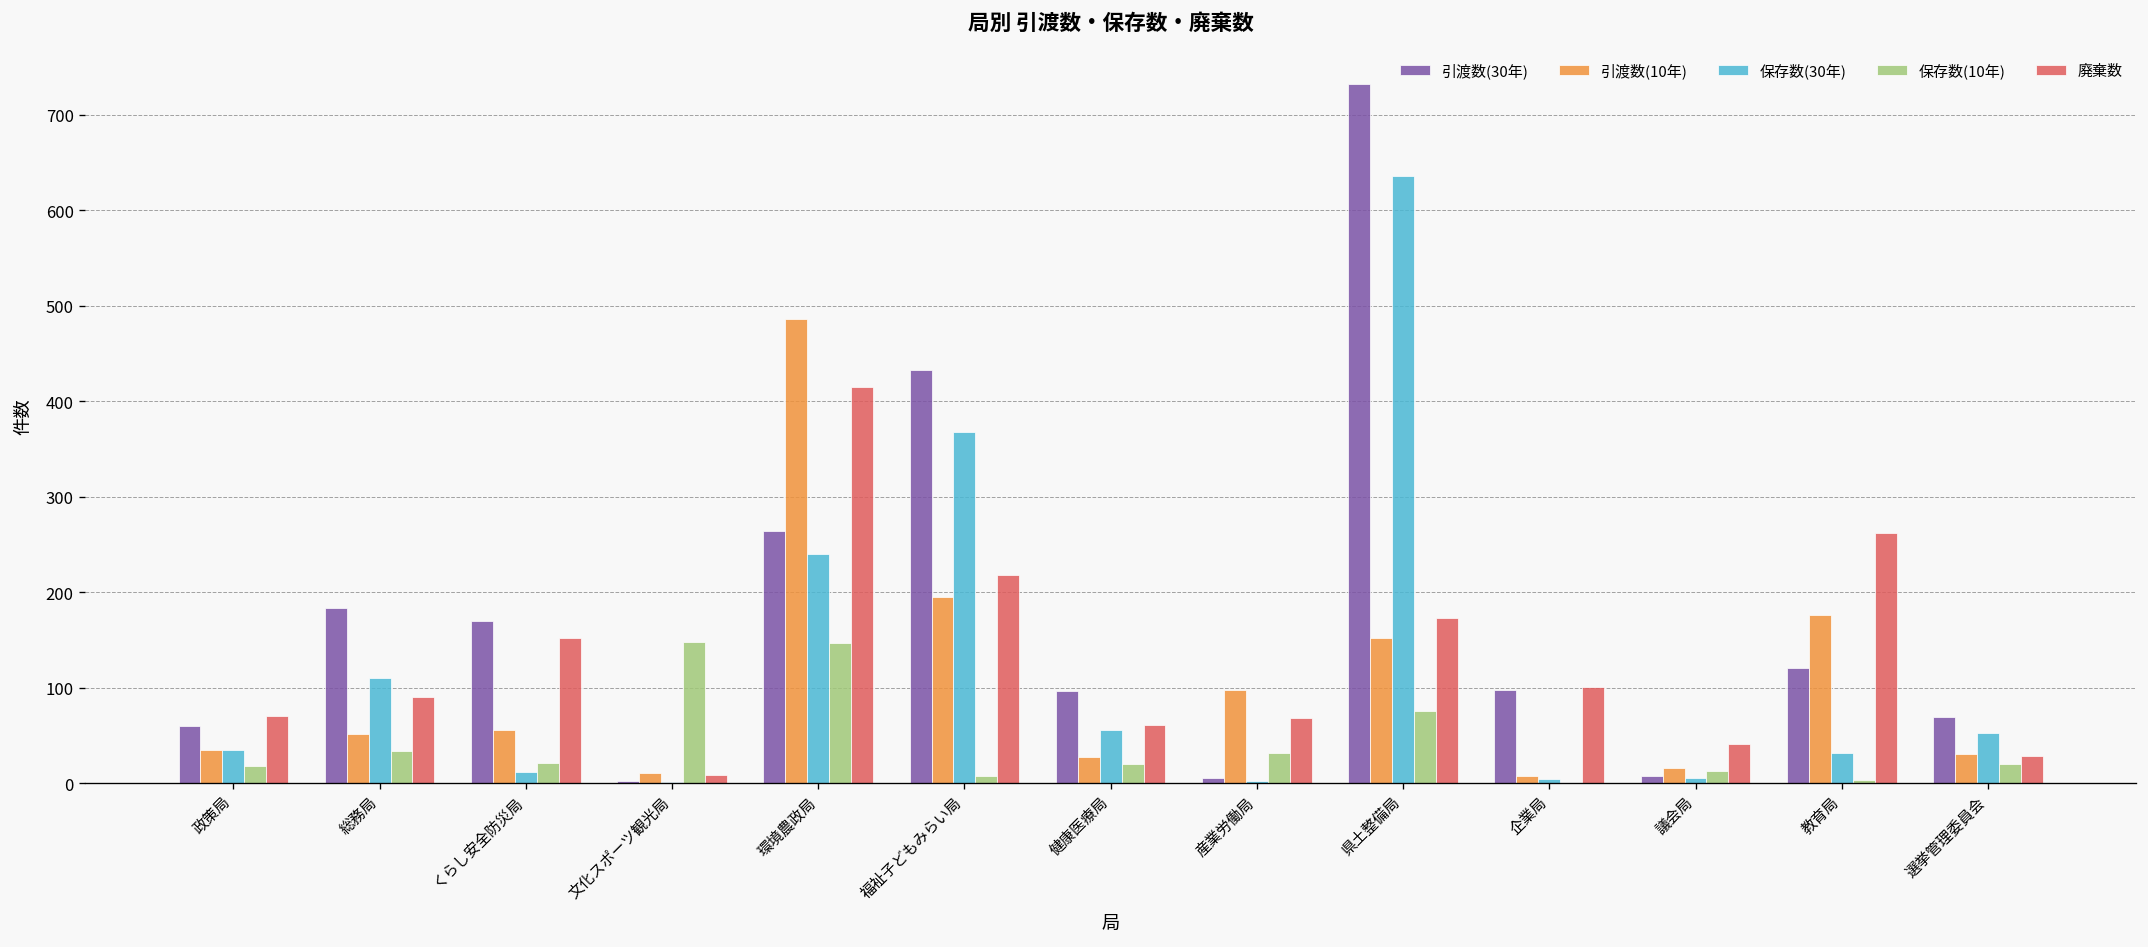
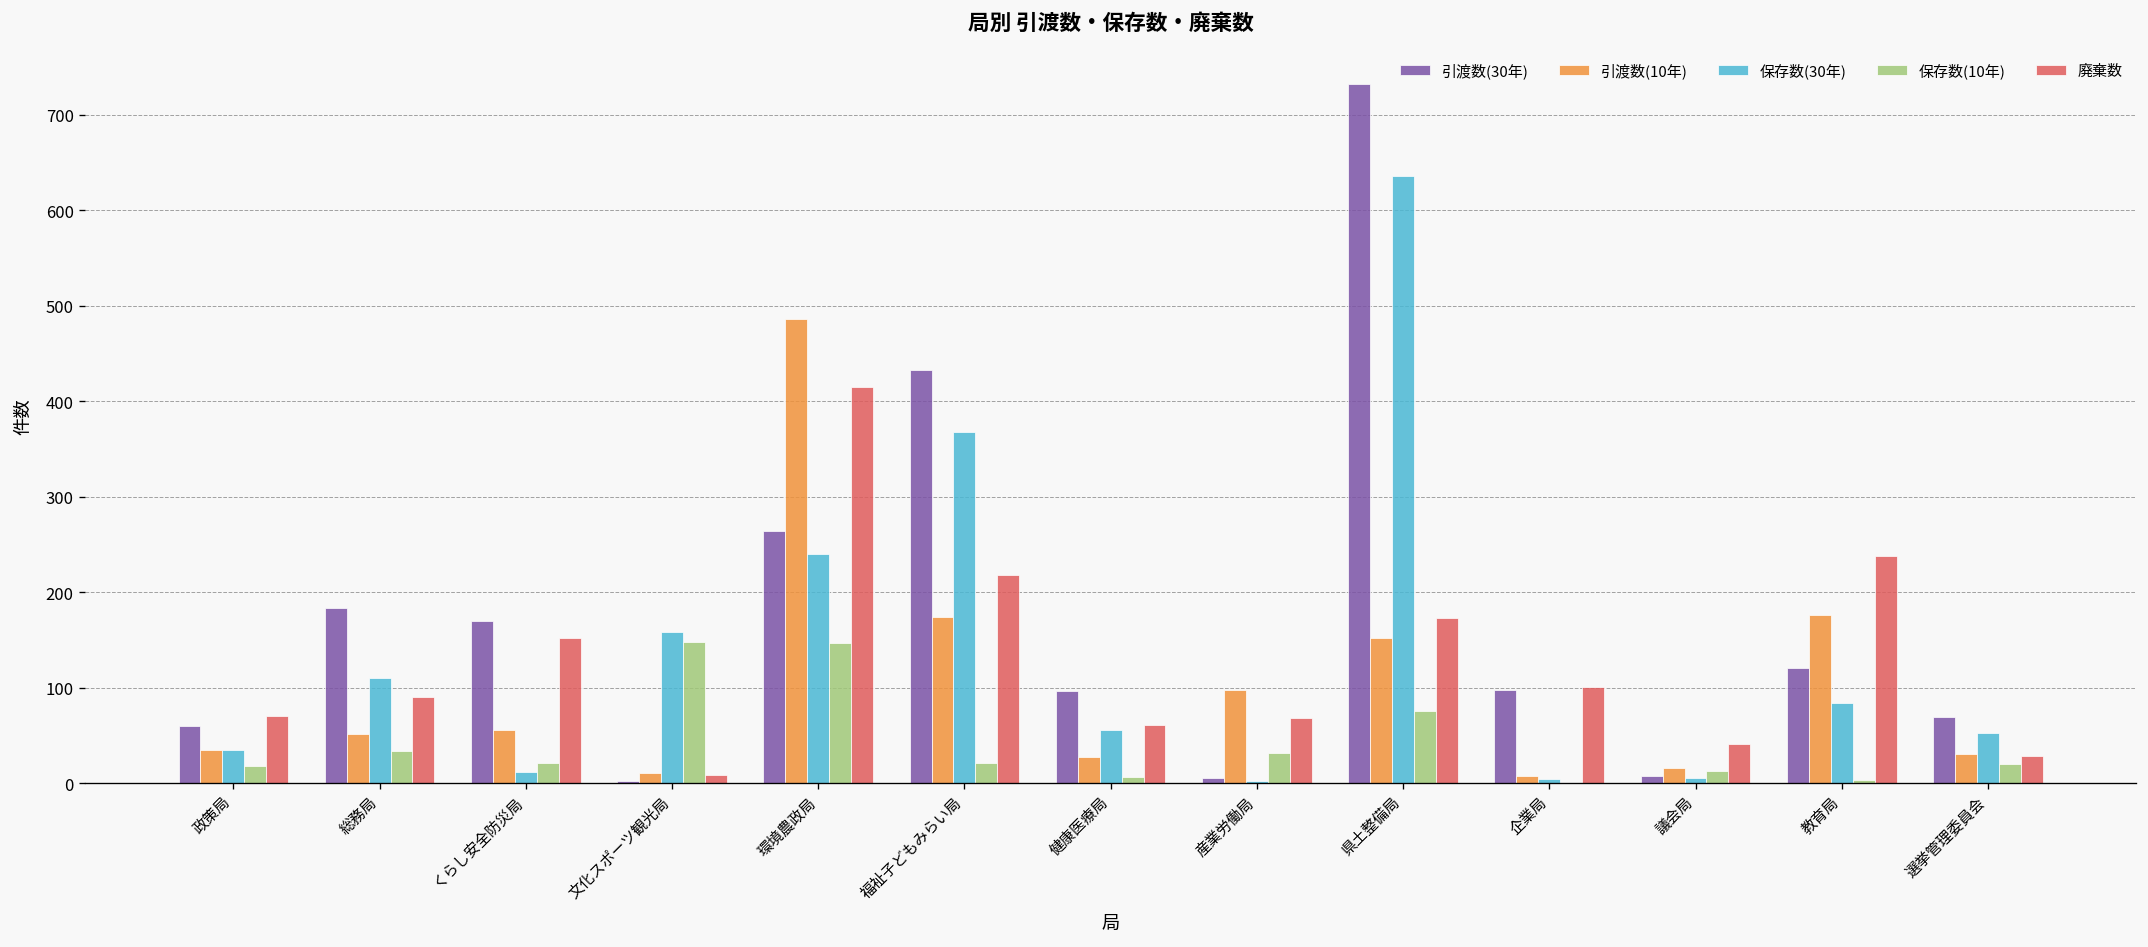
  {
    "引渡数(30年)": {
      "政策局": 60,
      "総務局": 180,
      "くらし安全防災局": 170,
      "環境農政局": 260,
      "福祉子どもみらい局": 430,
      "健康医療局": 100,
      "産業労働局": 10,
      "県土整備局": 730,
      "企業局": 100,
      "議会局": 10,
      "教育局": 120,
      "選挙管理委員会": 70
    },
    "引渡数(10年)": {
      "政策局": 40,
      "総務局": 50,
      "くらし安全防災局": 60,
      "文化スポーツ観光局": 10,
      "環境農政局": 490,
-     "福祉子どもみらい局": 200,
+     "福祉子どもみらい局": 170,
      "健康医療局": 30,
      "産業労働局": 100,
      "県土整備局": 150,
      "企業局": 10,
      "議会局": 20,
      "教育局": 180,
      "選挙管理委員会": 30
    },
    "保存数(30年)": {
      "政策局": 40,
      "総務局": 110,
      "くらし安全防災局": 10,
-     "文化スポーツ観光局": 0,
+     "文化スポーツ観光局": 160,
      "環境農政局": 240,
      "福祉子どもみらい局": 370,
      "健康医療局": 60,
      "県土整備局": 640,
      "企業局": 0,
      "議会局": 10,
-     "教育局": 30,
+     "教育局": 80,
      "選挙管理委員会": 50
    },
    "保存数(10年)": {
      "政策局": 20,
      "総務局": 30,
      "くらし安全防災局": 20,
      "文化スポーツ観光局": 150,
      "環境農政局": 150,
-     "福祉子どもみらい局": 10,
-     "健康医療局": 20,
+     "福祉子どもみらい局": 20,
+     "健康医療局": 10,
      "産業労働局": 30,
      "県土整備局": 80,
      "企業局": 0,
      "議会局": 10,
      "選挙管理委員会": 20
    },
    "廃棄数": {
      "政策局": 70,
      "総務局": 90,
      "くらし安全防災局": 150,
      "文化スポーツ観光局": 10,
      "環境農政局": 420,
      "福祉子どもみらい局": 220,
      "健康医療局": 60,
      "産業労働局": 70,
      "県土整備局": 170,
      "企業局": 100,
      "議会局": 40,
-     "教育局": 260,
+     "教育局": 240,
      "選挙管理委員会": 30
    }
  }
